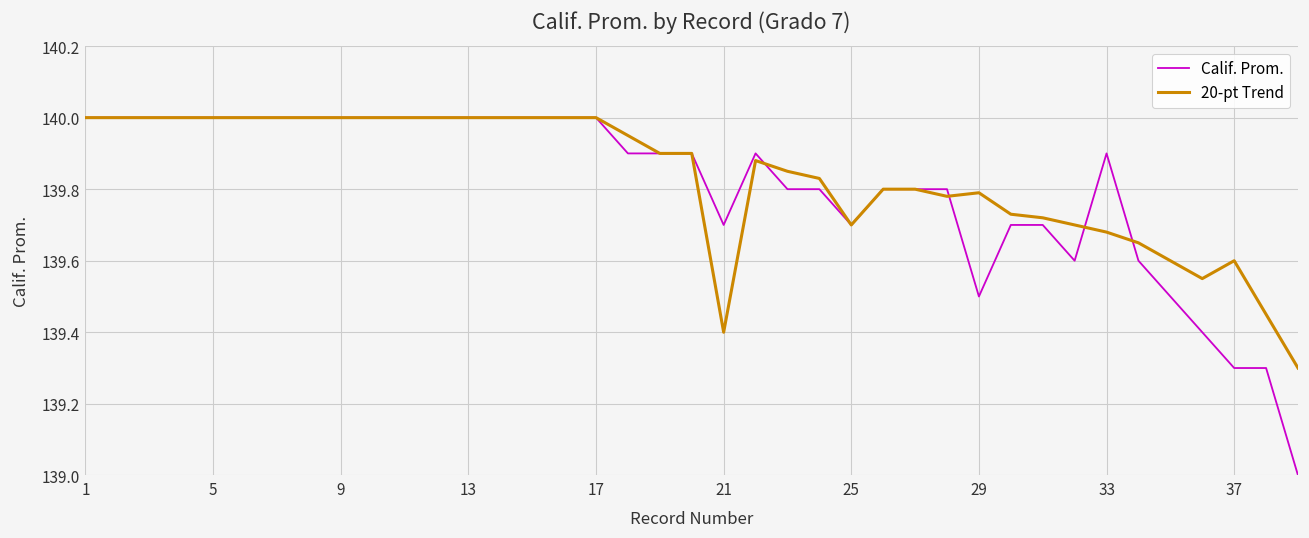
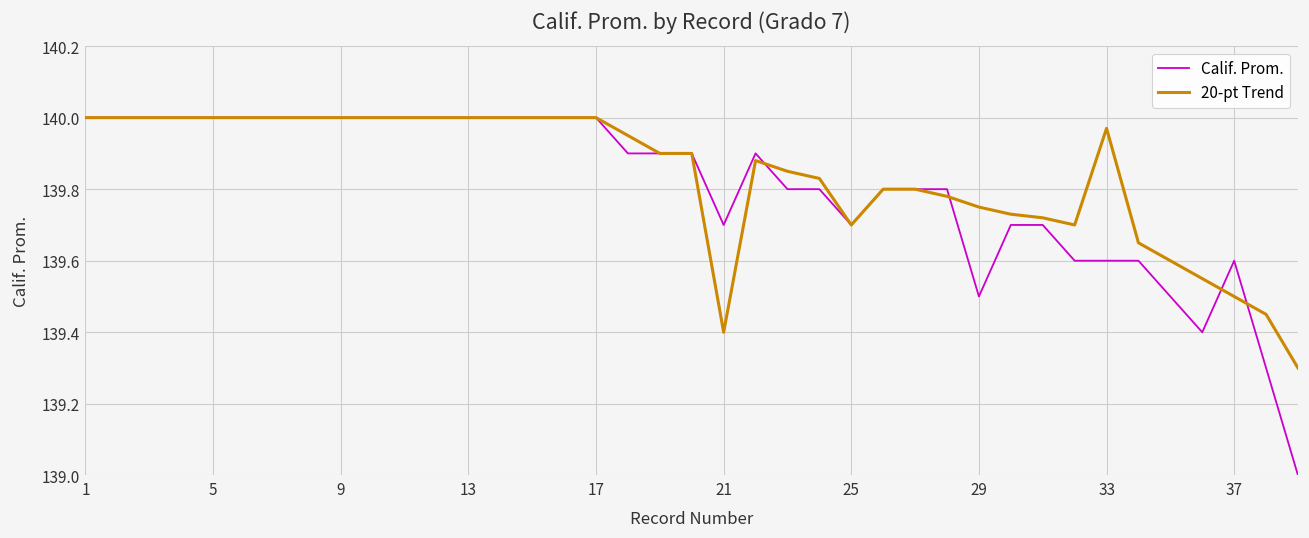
  {
    "Calif. Prom.": {
      "21": 139.7,
      "29": 139.5,
-     "33": 139.9,
-     "37": 139.3
+     "33": 139.6,
+     "37": 139.6
    },
    "20-pt Trend": {
      "21": 139.40,
-     "29": 139.79,
-     "33": 139.68,
-     "37": 139.6
+     "29": 139.75,
+     "33": 139.97,
+     "37": 139.5
    }
  }
